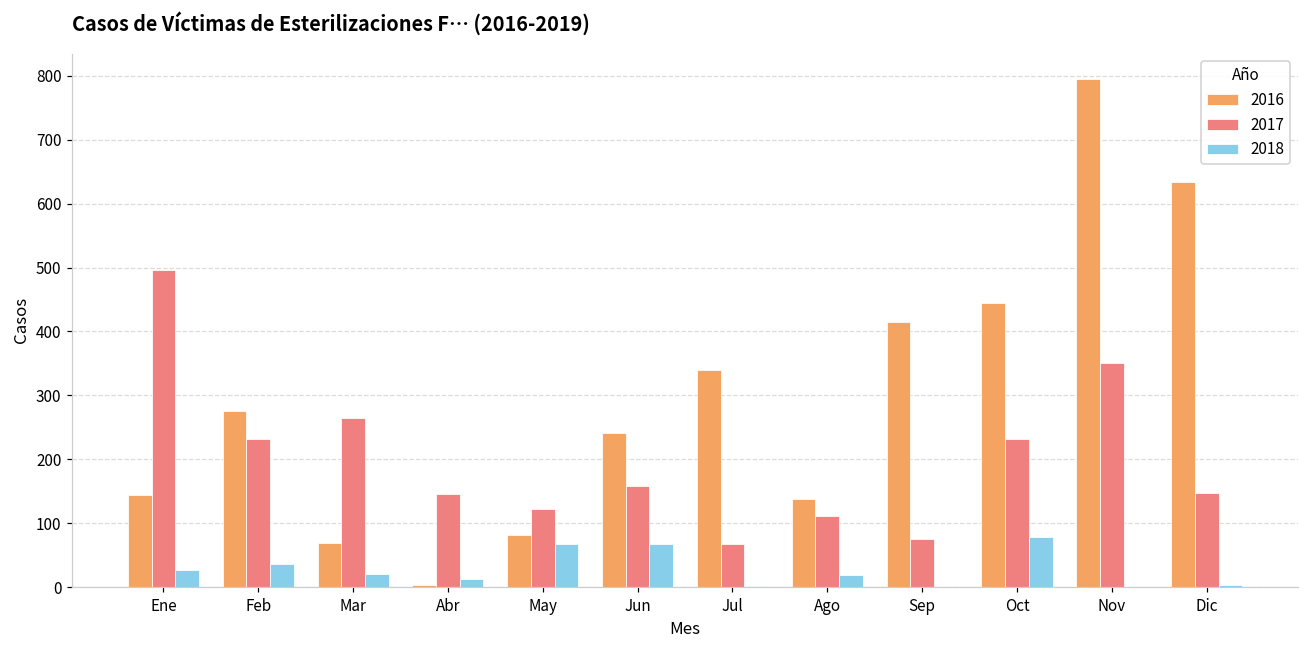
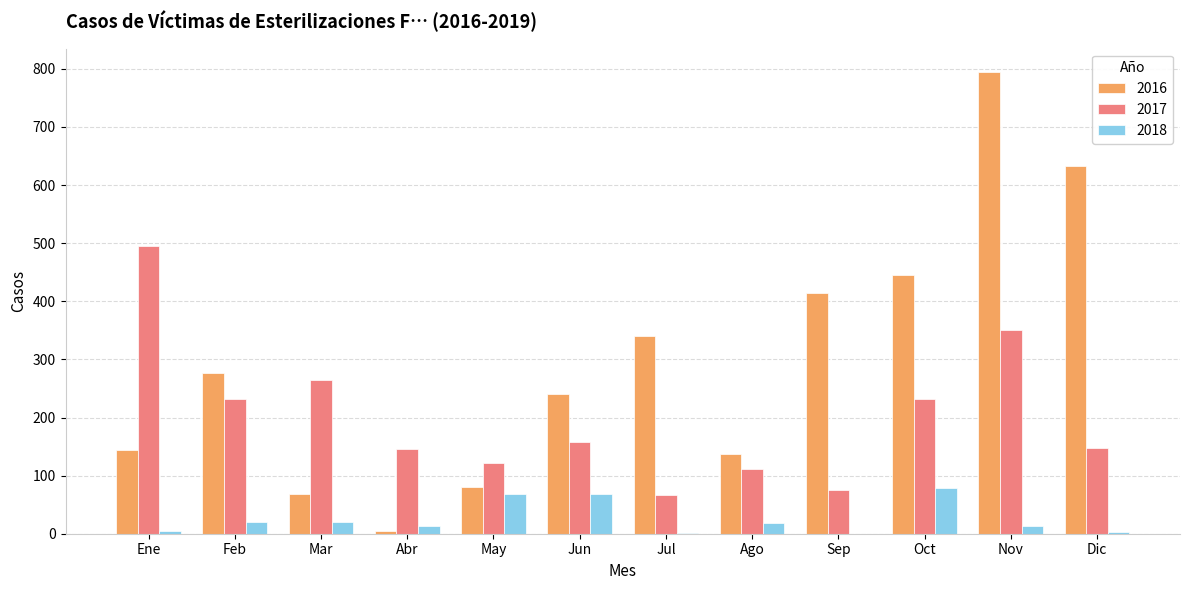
  {
    "2018": {
-     "Ene": 30,
-     "Feb": 40,
+     "Ene": 0,
+     "Feb": 20,
      "Mar": 20,
      "Abr": 10,
      "May": 70,
      "Jun": 70,
      "Ago": 20,
      "Sep": 0,
      "Oct": 80,
-     "Nov": 0
+     "Nov": 10
    }
  }
